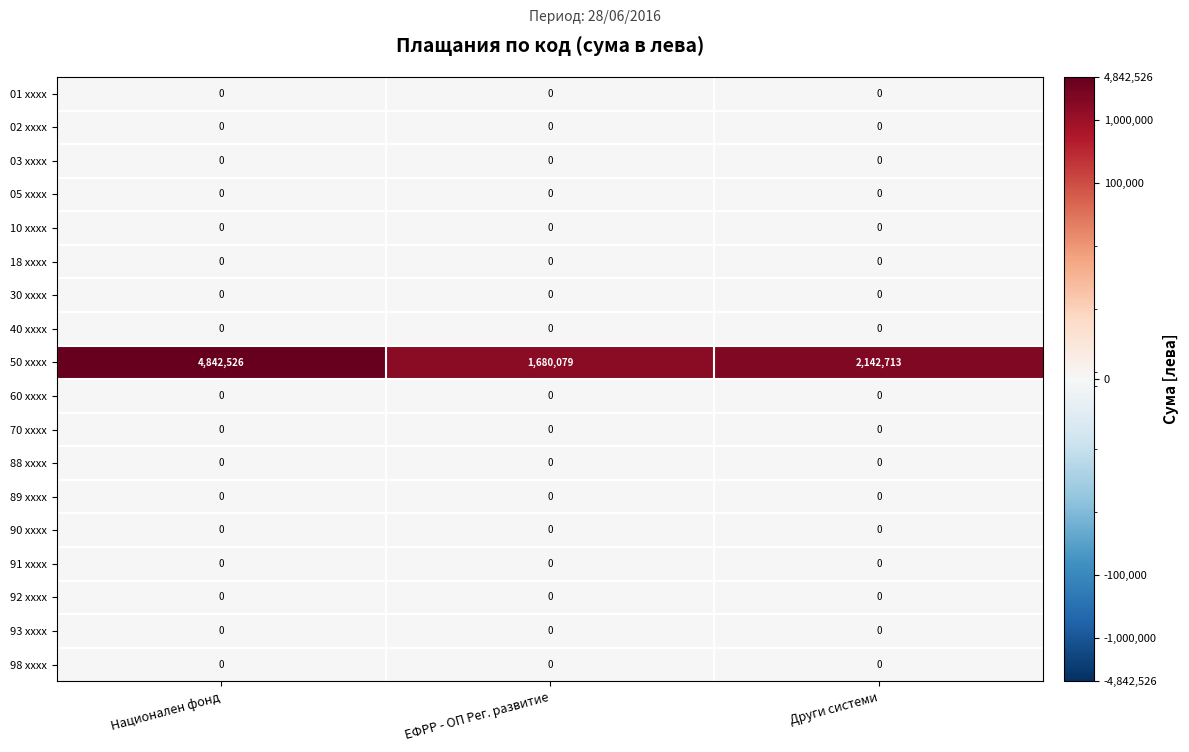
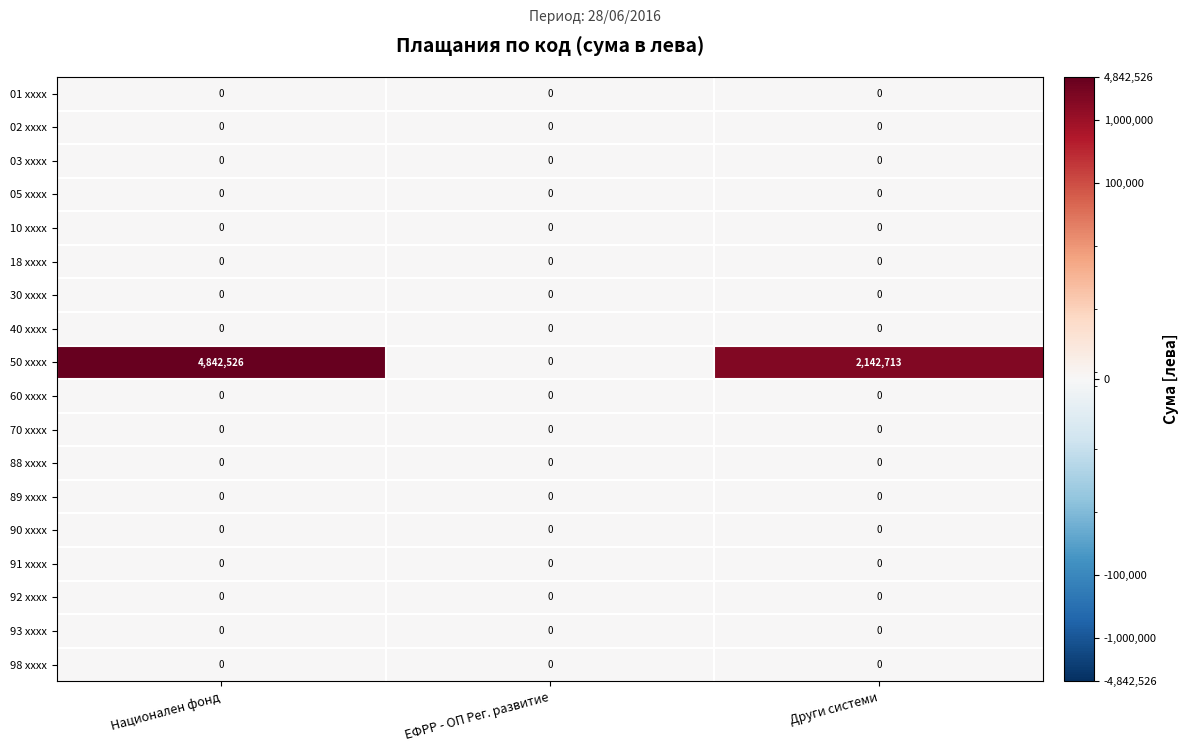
  {
    "01 xxxx": {
      "Национален фонд": "0",
      "ЕФРР - ОП Рег. развитие": "0",
      "Други системи": "0"
    },
    "02 xxxx": {
      "Национален фонд": "0",
      "ЕФРР - ОП Рег. развитие": "0",
      "Други системи": "0"
    },
    "03 xxxx": {
      "Национален фонд": "0",
      "ЕФРР - ОП Рег. развитие": "0",
      "Други системи": "0"
    },
    "05 xxxx": {
      "Национален фонд": "0",
      "ЕФРР - ОП Рег. развитие": "0",
      "Други системи": "0"
    },
    "10 xxxx": {
      "Национален фонд": "0",
      "ЕФРР - ОП Рег. развитие": "0",
      "Други системи": "0"
    },
    "18 xxxx": {
      "Национален фонд": "0",
      "ЕФРР - ОП Рег. развитие": "0",
      "Други системи": "0"
    },
    "30 xxxx": {
      "Национален фонд": "0",
      "ЕФРР - ОП Рег. развитие": "0",
      "Други системи": "0"
    },
    "40 xxxx": {
      "Национален фонд": "0",
      "ЕФРР - ОП Рег. развитие": "0",
      "Други системи": "0"
    },
    "50 xxxx": {
      "Национален фонд": "4,842,526",
-     "ЕФРР - ОП Рег. развитие": "1,680,079",
+     "ЕФРР - ОП Рег. развитие": "0",
      "Други системи": "2,142,713"
    },
    "60 xxxx": {
      "Национален фонд": "0",
      "ЕФРР - ОП Рег. развитие": "0",
      "Други системи": "0"
    },
    "70 xxxx": {
      "Национален фонд": "0",
      "ЕФРР - ОП Рег. развитие": "0",
      "Други системи": "0"
    },
    "88 xxxx": {
      "Национален фонд": "0",
      "ЕФРР - ОП Рег. развитие": "0",
      "Други системи": "0"
    },
    "89 xxxx": {
      "Национален фонд": "0",
      "ЕФРР - ОП Рег. развитие": "0",
      "Други системи": "0"
    },
    "90 xxxx": {
      "Национален фонд": "0",
      "ЕФРР - ОП Рег. развитие": "0",
      "Други системи": "0"
    },
    "91 xxxx": {
      "Национален фонд": "0",
      "ЕФРР - ОП Рег. развитие": "0",
      "Други системи": "0"
    },
    "92 xxxx": {
      "Национален фонд": "0",
      "ЕФРР - ОП Рег. развитие": "0",
      "Други системи": "0"
    },
    "93 xxxx": {
      "Национален фонд": "0",
      "ЕФРР - ОП Рег. развитие": "0",
      "Други системи": "0"
    },
    "98 xxxx": {
      "Национален фонд": "0",
      "ЕФРР - ОП Рег. развитие": "0",
      "Други системи": "0"
    }
  }
